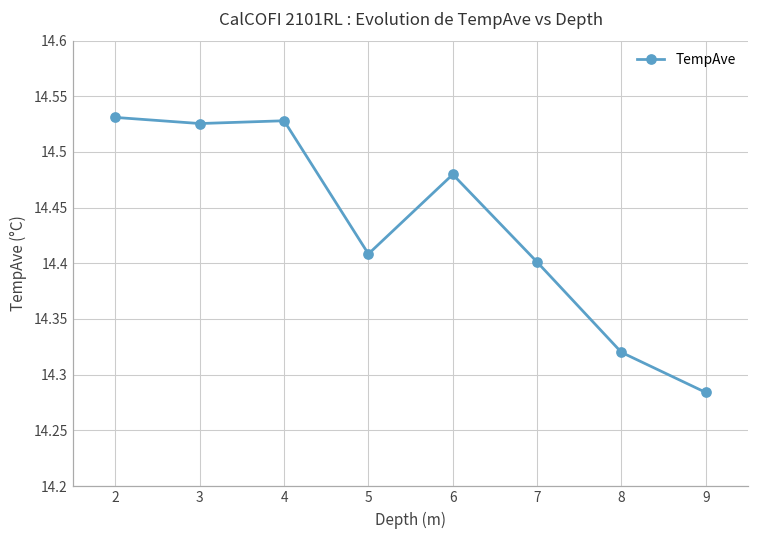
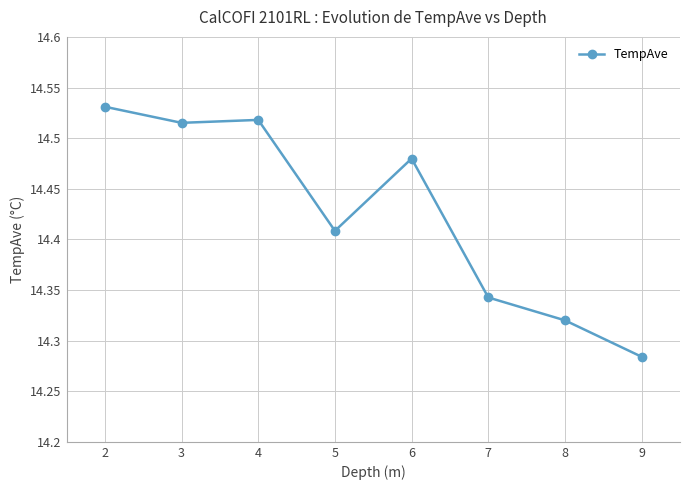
  {
    "2": 14.531,
-   "3": 14.526,
-   "4": 14.528,
+   "3": 14.515,
+   "4": 14.518,
    "5": 14.408,
    "6": 14.480,
-   "7": 14.401,
+   "7": 14.343,
    "8": 14.320,
    "9": 14.284
  }
